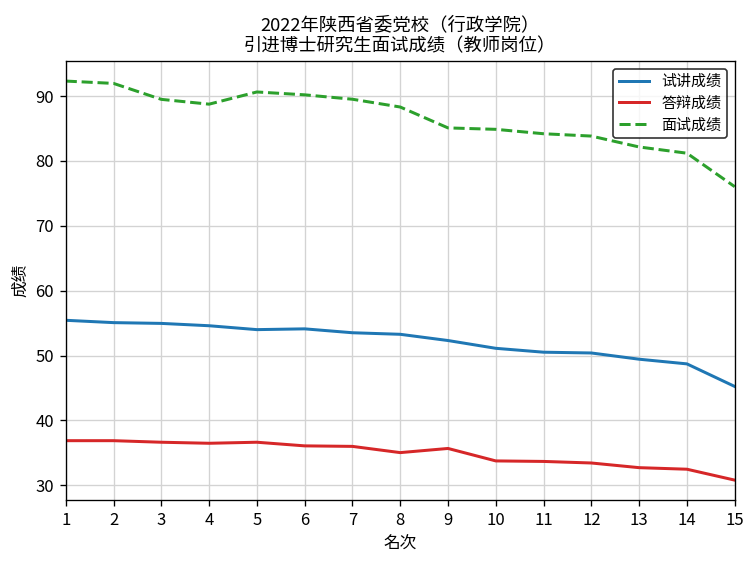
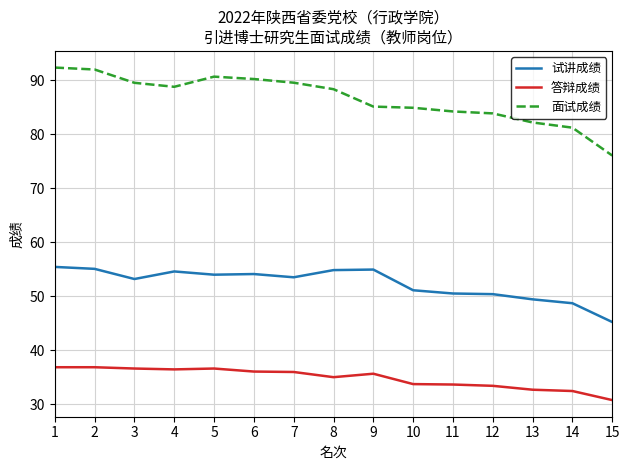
  {
    "试讲成绩": {
      "1": 55,
      "2": 55,
-     "3": 55,
+     "3": 53,
      "4": 55,
      "5": 54,
      "6": 54,
      "7": 54,
-     "8": 53,
-     "9": 52,
+     "8": 55,
+     "9": 55,
      "10": 51,
      "11": 51,
      "12": 50,
      "13": 49,
      "14": 49,
      "15": 45
    },
    "答辩成绩": {
      "1": 37,
      "2": 37,
      "3": 37,
      "4": 36,
      "5": 37,
      "6": 36,
      "7": 36,
      "8": 35,
      "9": 36,
      "10": 34,
      "11": 34,
      "12": 33,
      "13": 33,
      "14": 32,
      "15": 31
    },
    "面试成绩": {
      "1": 92,
      "2": 92,
      "3": 90,
      "4": 89,
      "5": 91,
      "6": 90,
      "7": 90,
      "8": 88,
      "9": 85,
      "10": 85,
      "11": 84,
      "12": 84,
      "13": 82,
      "14": 81,
      "15": 76
    }
  }
